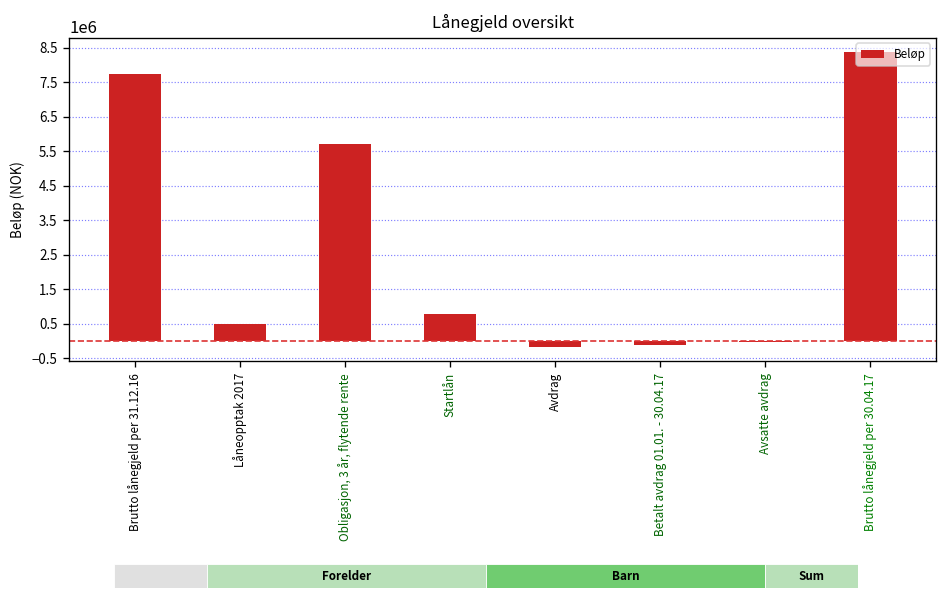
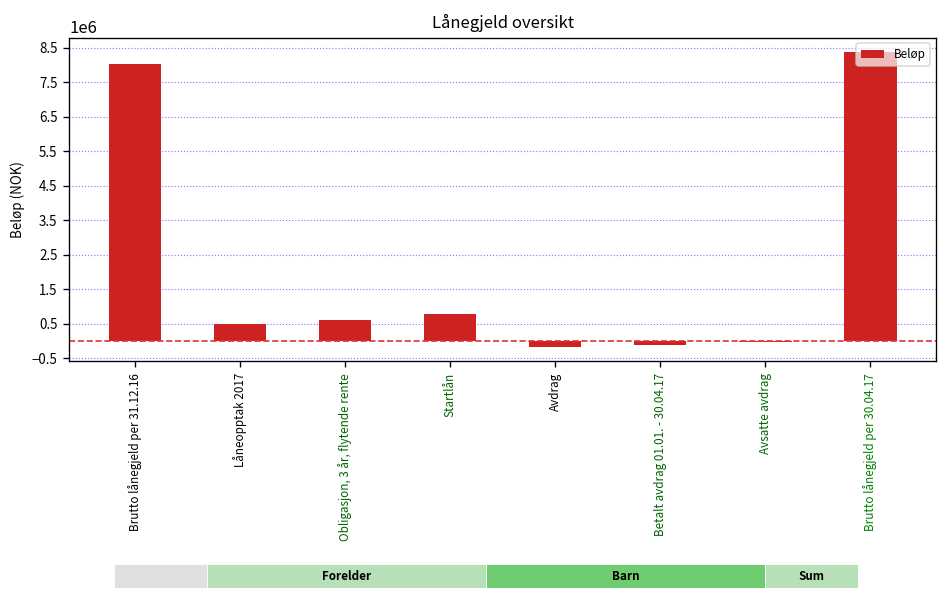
  {
    "Lånegjeld oversikt": {
-     "Brutto lånegjeld per 31.12.16": 7700000,
+     "Brutto lånegjeld per 31.12.16": 8000000,
      "Låneopptak 2017": 500000,
-     "Obligasjon, 3 år, flytende rente": 5700000,
+     "Obligasjon, 3 år, flytende rente": 600000,
      "Startlån": 800000,
      "Avdrag": -200000,
      "Betalt avdrag 01.01. - 30.04.17": -100000
    }
  }
